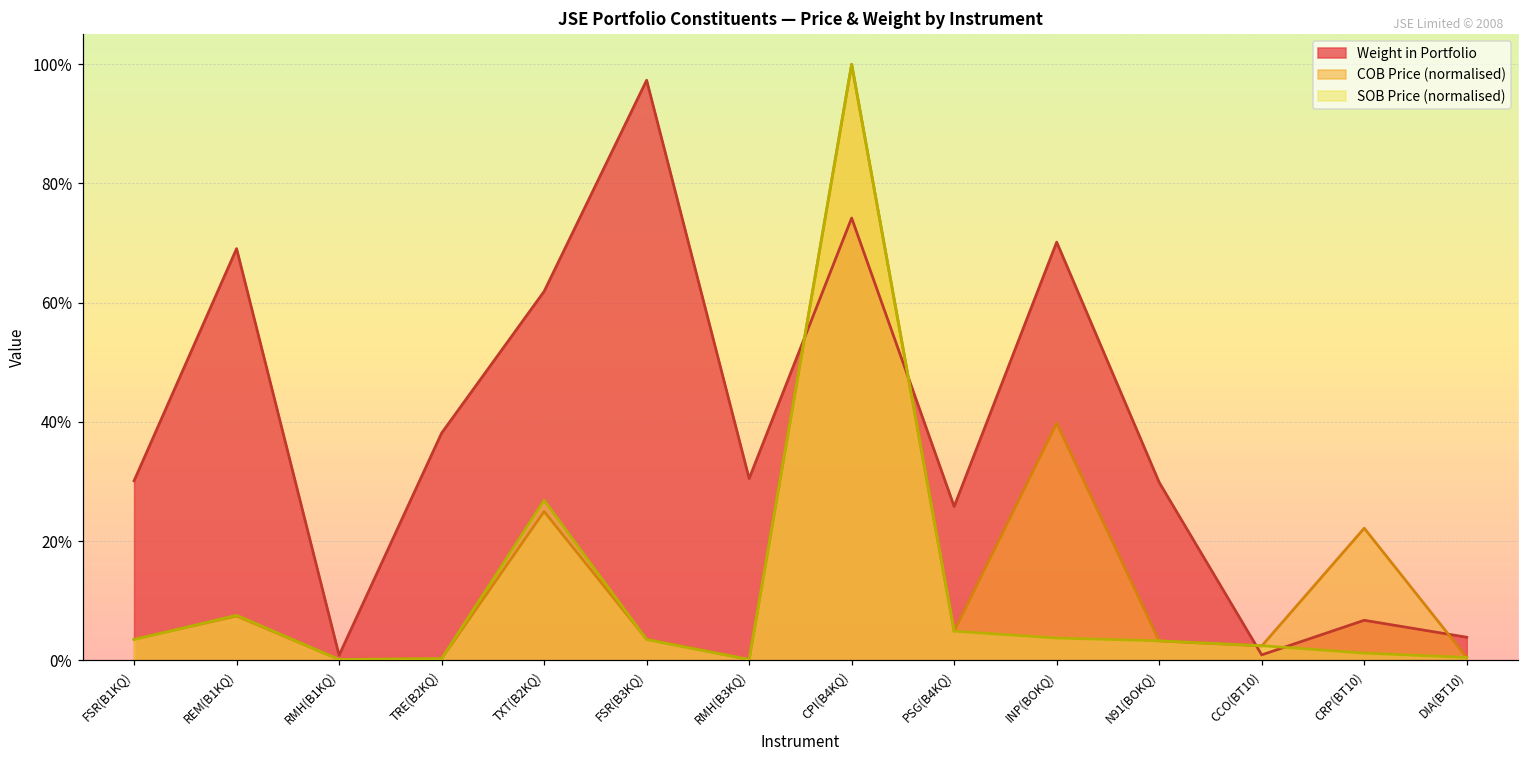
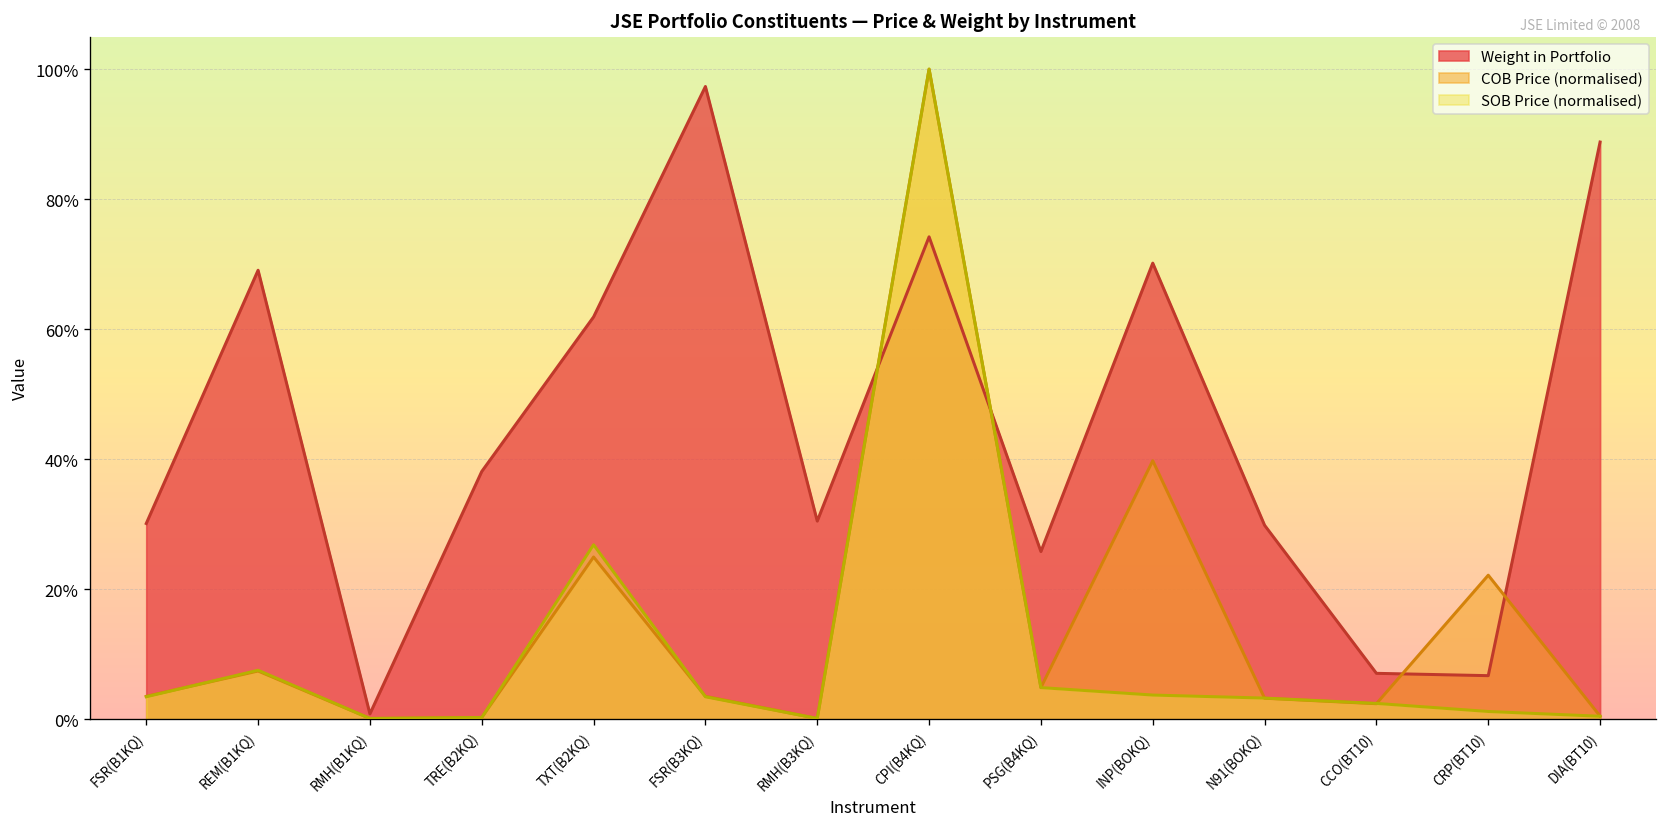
  {
    "Weight in Portfolio": {
      "FSR(B1KQ)": "30%",
      "REM(B1KQ)": "69%",
      "RMH(B1KQ)": "1%",
      "TRE(B2KQ)": "38%",
      "TXT(B2KQ)": "62%",
      "FSR(B3KQ)": "97%",
      "RMH(B3KQ)": "30%",
      "CPI(B4KQ)": "74%",
      "PSG(B4KQ)": "26%",
      "INP(BOKQ)": "70%",
      "N91(BOKQ)": "30%",
-     "CCO(BT10)": "1%",
+     "CCO(BT10)": "7%",
      "CRP(BT10)": "7%",
-     "DIA(BT10)": "4%"
+     "DIA(BT10)": "89%"
    },
    "COB Price (normalised)": {
      "TXT(B2KQ)": "25%",
      "INP(BOKQ)": "40%",
      "CRP(BT10)": "22%"
    },
    "SOB Price (normalised)": {
      "TXT(B2KQ)": "27%",
      "INP(BOKQ)": "4%",
      "CRP(BT10)": "1%"
    }
  }
